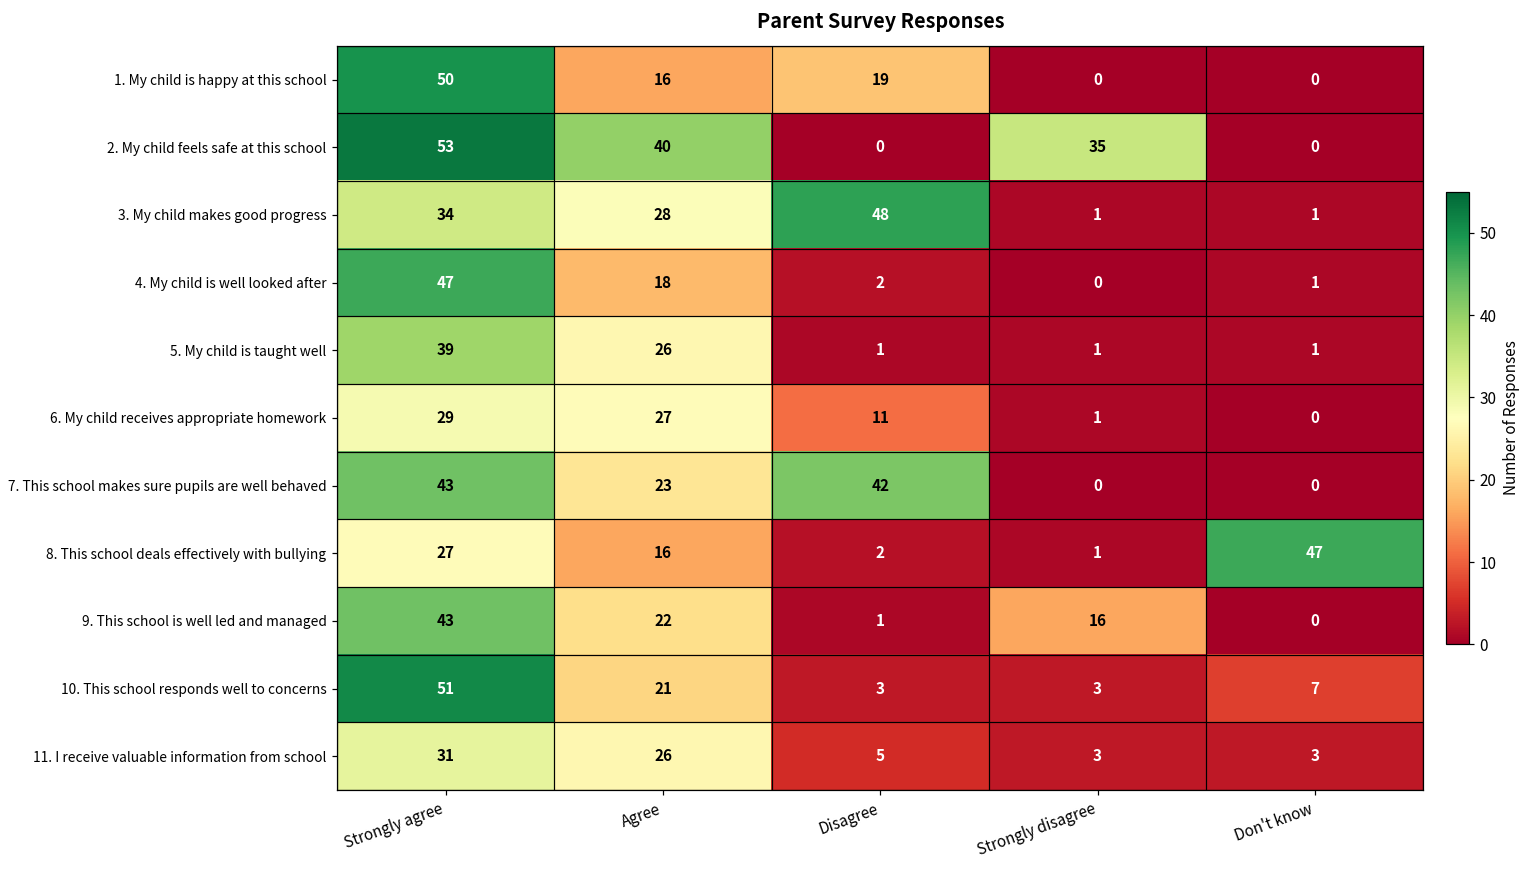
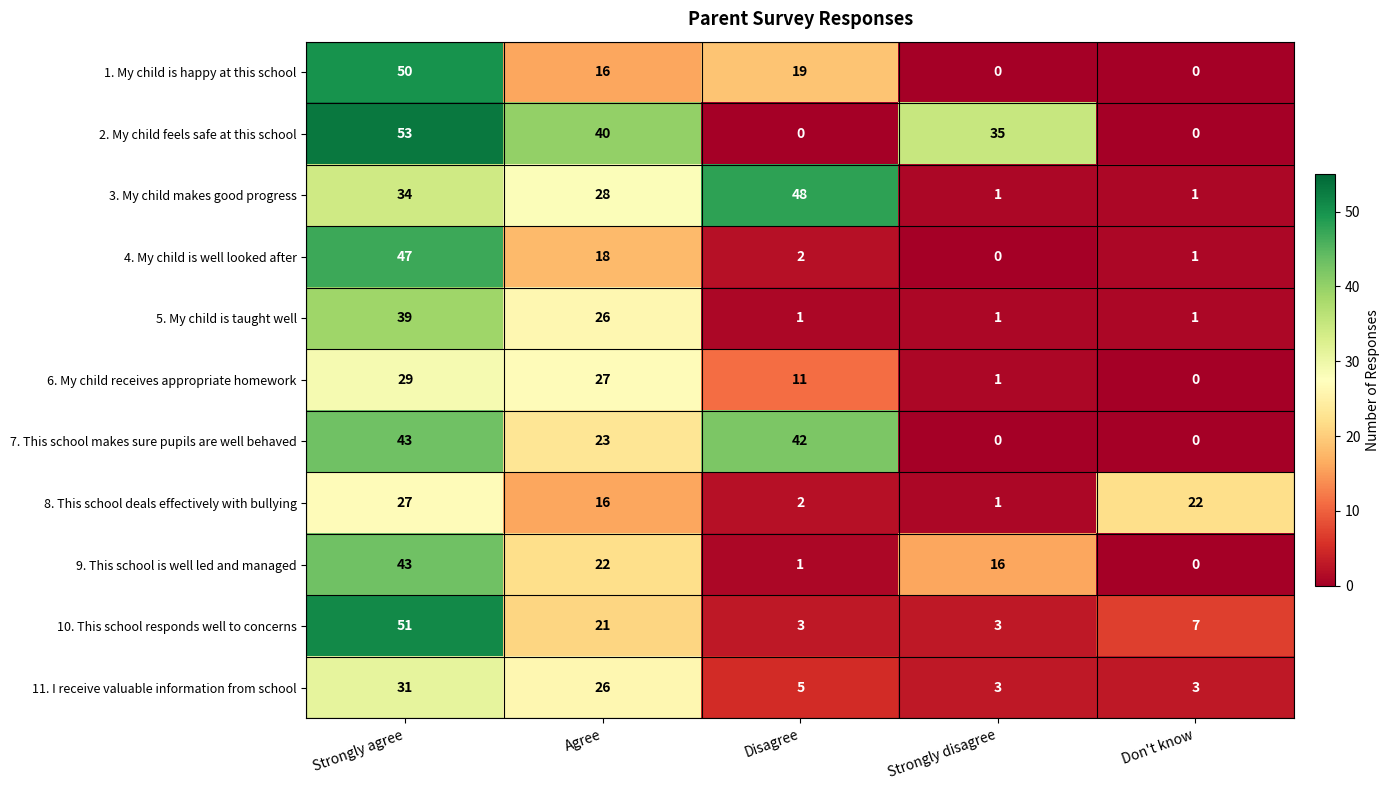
  {
    "1. My child is happy at this school": {
      "Strongly agree": 50,
      "Agree": 16,
      "Disagree": 19,
      "Strongly disagree": 0,
      "Don't know": 0
    },
    "2. My child feels safe at this school": {
      "Strongly agree": 53,
      "Agree": 40,
      "Disagree": 0,
      "Strongly disagree": 35,
      "Don't know": 0
    },
    "3. My child makes good progress": {
      "Strongly agree": 34,
      "Agree": 28,
      "Disagree": 48,
      "Strongly disagree": 1,
      "Don't know": 1
    },
    "4. My child is well looked after": {
      "Strongly agree": 47,
      "Agree": 18,
      "Disagree": 2,
      "Strongly disagree": 0,
      "Don't know": 1
    },
    "5. My child is taught well": {
      "Strongly agree": 39,
      "Agree": 26,
      "Disagree": 1,
      "Strongly disagree": 1,
      "Don't know": 1
    },
    "6. My child receives appropriate homework": {
      "Strongly agree": 29,
      "Agree": 27,
      "Disagree": 11,
      "Strongly disagree": 1,
      "Don't know": 0
    },
    "7. This school makes sure pupils are well behaved": {
      "Strongly agree": 43,
      "Agree": 23,
      "Disagree": 42,
      "Strongly disagree": 0,
      "Don't know": 0
    },
    "8. This school deals effectively with bullying": {
      "Strongly agree": 27,
      "Agree": 16,
      "Disagree": 2,
      "Strongly disagree": 1,
-     "Don't know": 47
+     "Don't know": 22
    },
    "9. This school is well led and managed": {
      "Strongly agree": 43,
      "Agree": 22,
      "Disagree": 1,
      "Strongly disagree": 16,
      "Don't know": 0
    },
    "10. This school responds well to concerns": {
      "Strongly agree": 51,
      "Agree": 21,
      "Disagree": 3,
      "Strongly disagree": 3,
      "Don't know": 7
    },
    "11. I receive valuable information from school": {
      "Strongly agree": 31,
      "Agree": 26,
      "Disagree": 5,
      "Strongly disagree": 3,
      "Don't know": 3
    }
  }
